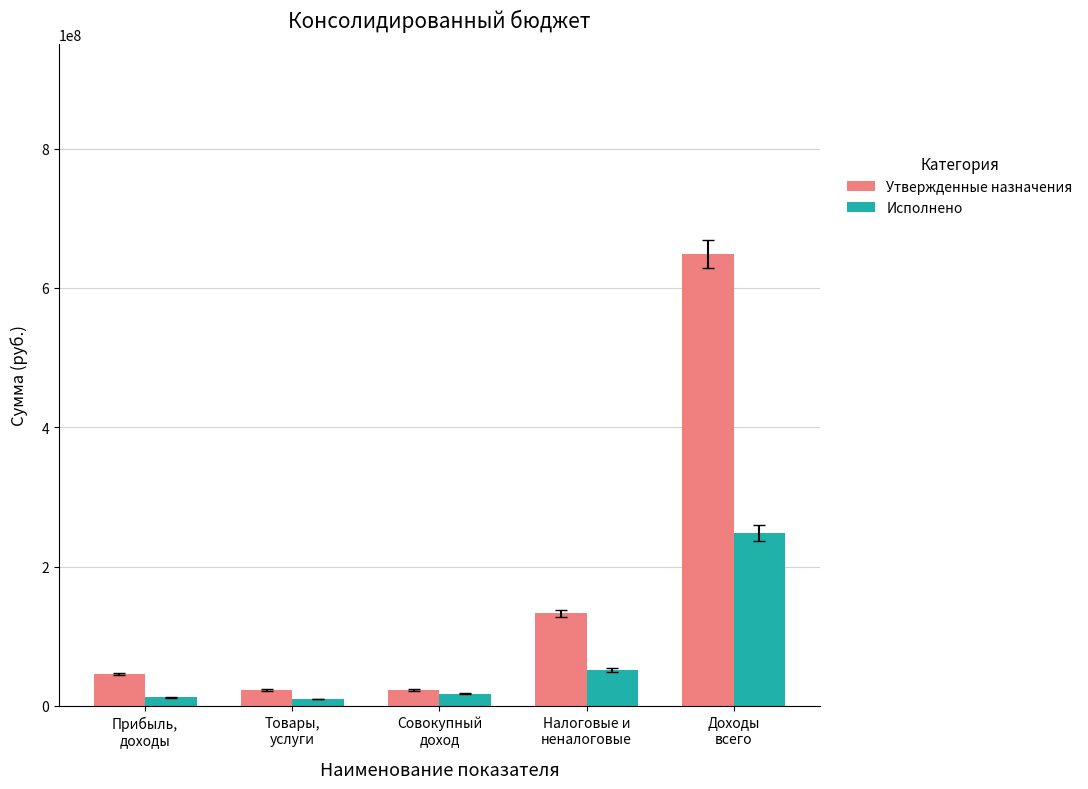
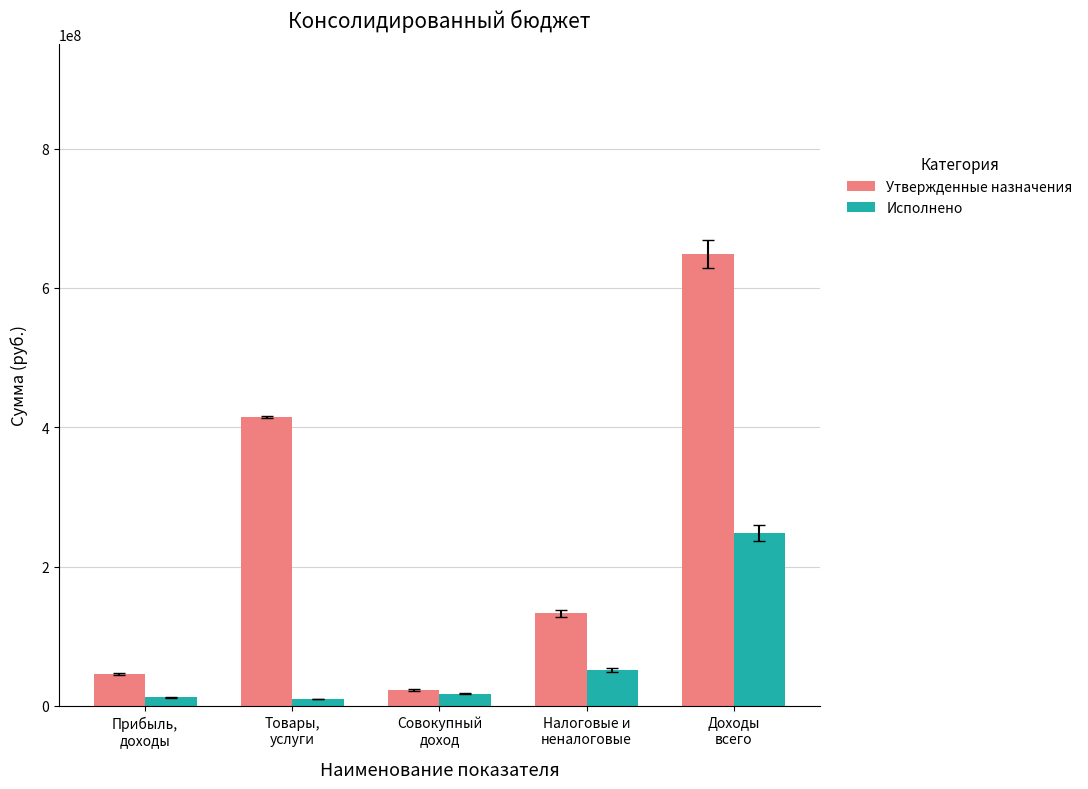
  {
    "Утвержденные назначения": {
      "Прибыль, доходы": 50000000,
-     "Товары, услуги": 20000000,
+     "Товары, услуги": 410000000,
      "Совокупный доход": 20000000,
      "Налоговые и неналоговые": 130000000,
      "Доходы всего": 650000000
    }
  }
